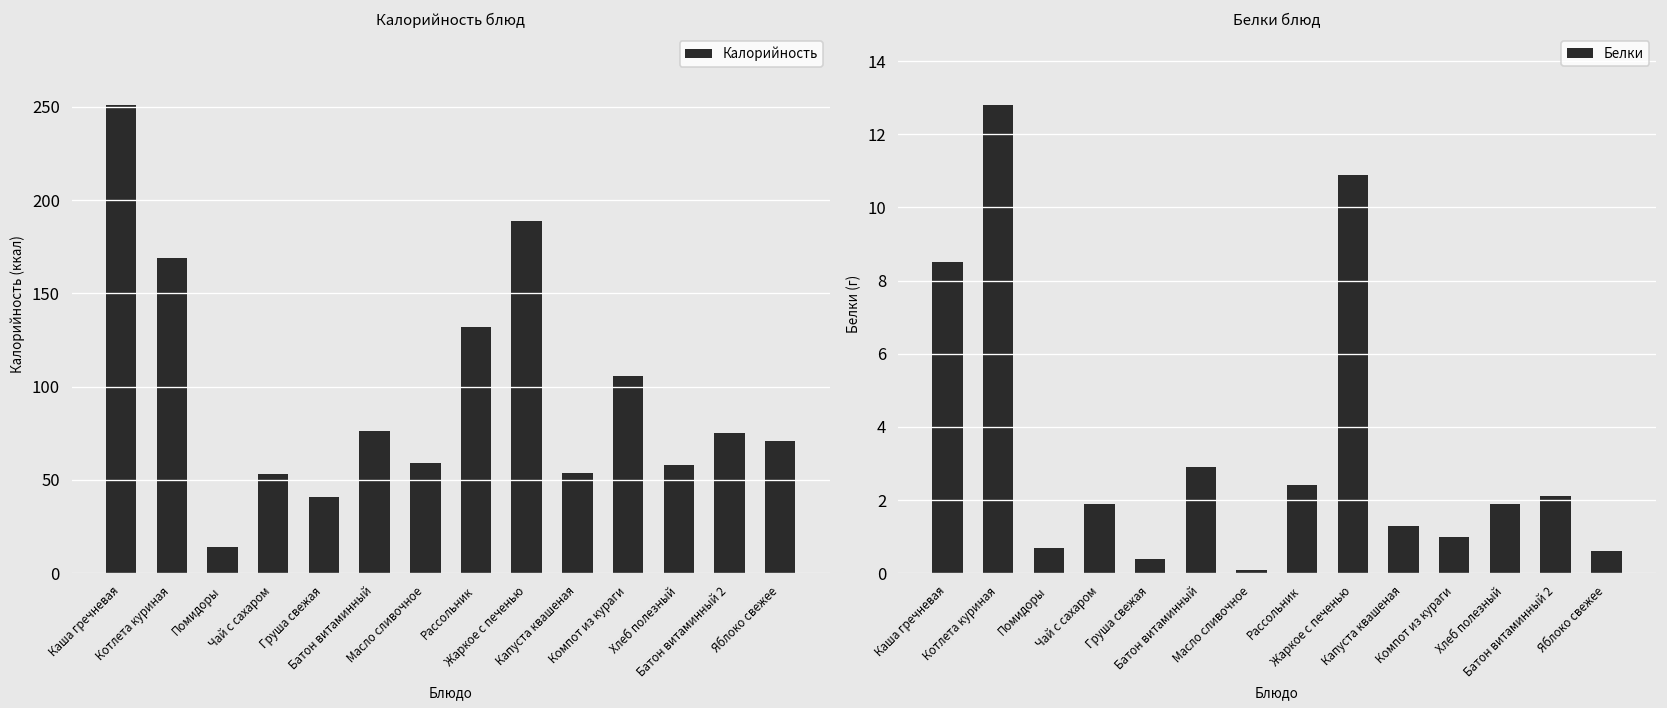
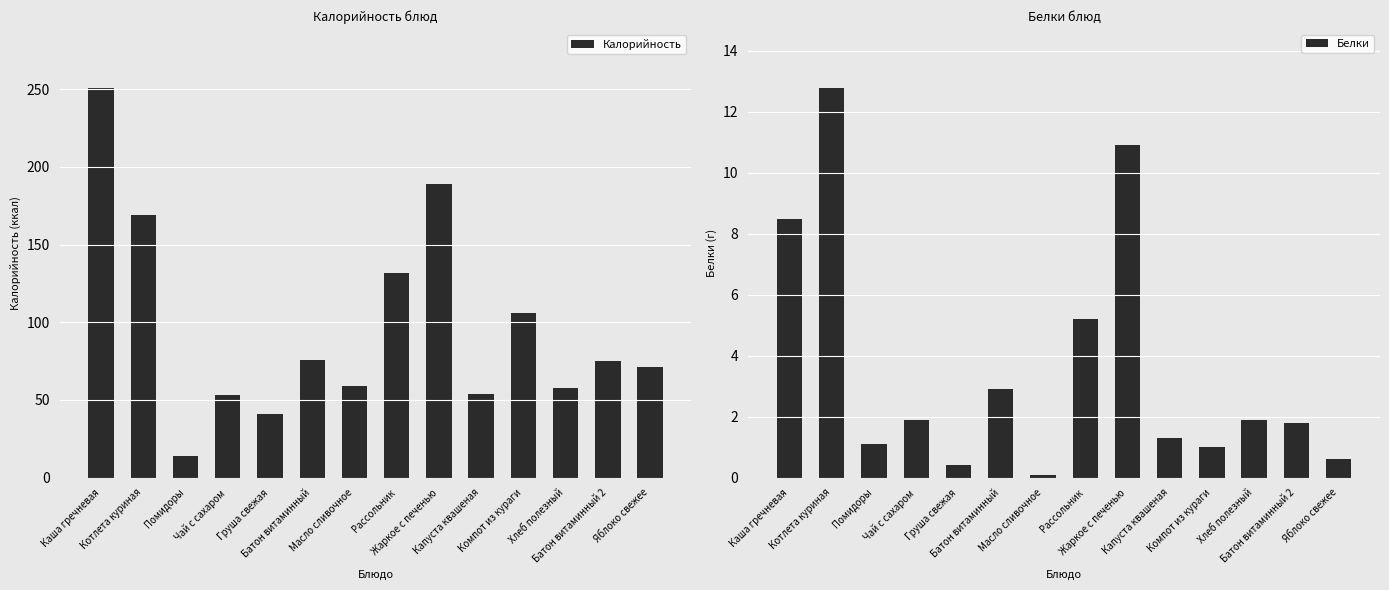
  {
    "Калорийность блюд": {
      "Каша гречневая": 251,
      "Котлета куриная": 169,
      "Помидоры": 14,
      "Чай с сахаром": 53,
      "Груша свежая": 41,
      "Батон витаминный": 76,
      "Масло сливочное": 59,
      "Рассольник": 132,
      "Жаркое с печенью": 189,
      "Капуста квашеная": 54,
      "Компот из кураги": 106,
      "Хлеб полезный": 58,
      "Батон витаминный 2": 75,
      "Яблоко свежее": 71
    },
    "Белки блюд": {
      "Каша гречневая": 8.5,
      "Котлета куриная": 12.8,
-     "Помидоры": 0.7,
+     "Помидоры": 1.1,
      "Чай с сахаром": 1.9,
      "Груша свежая": 0.4,
      "Батон витаминный": 2.9,
      "Масло сливочное": 0.1,
-     "Рассольник": 2.4,
+     "Рассольник": 5.2,
      "Жаркое с печенью": 10.9,
      "Капуста квашеная": 1.3,
      "Компот из кураги": 1.0,
      "Хлеб полезный": 1.9,
-     "Батон витаминный 2": 2.1,
+     "Батон витаминный 2": 1.8,
      "Яблоко свежее": 0.6
    }
  }
